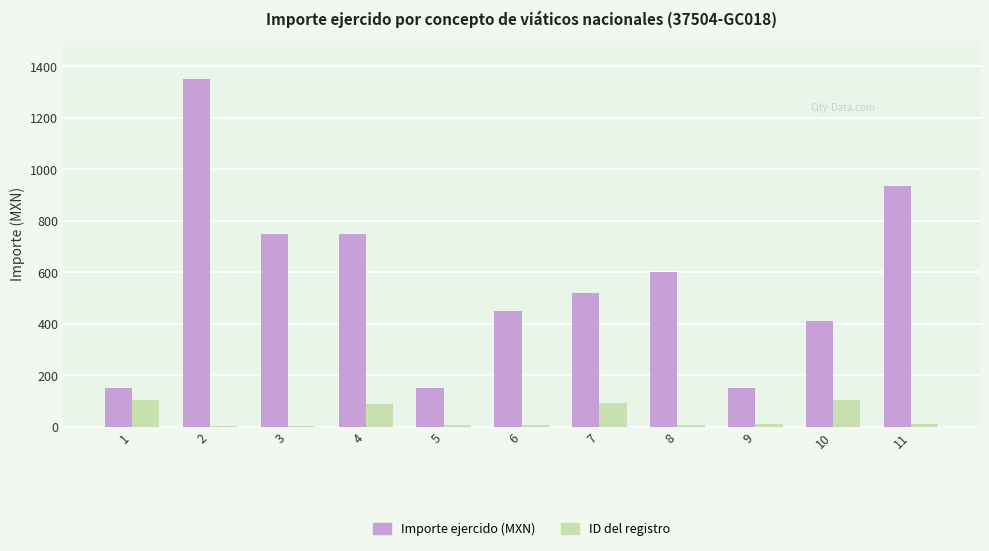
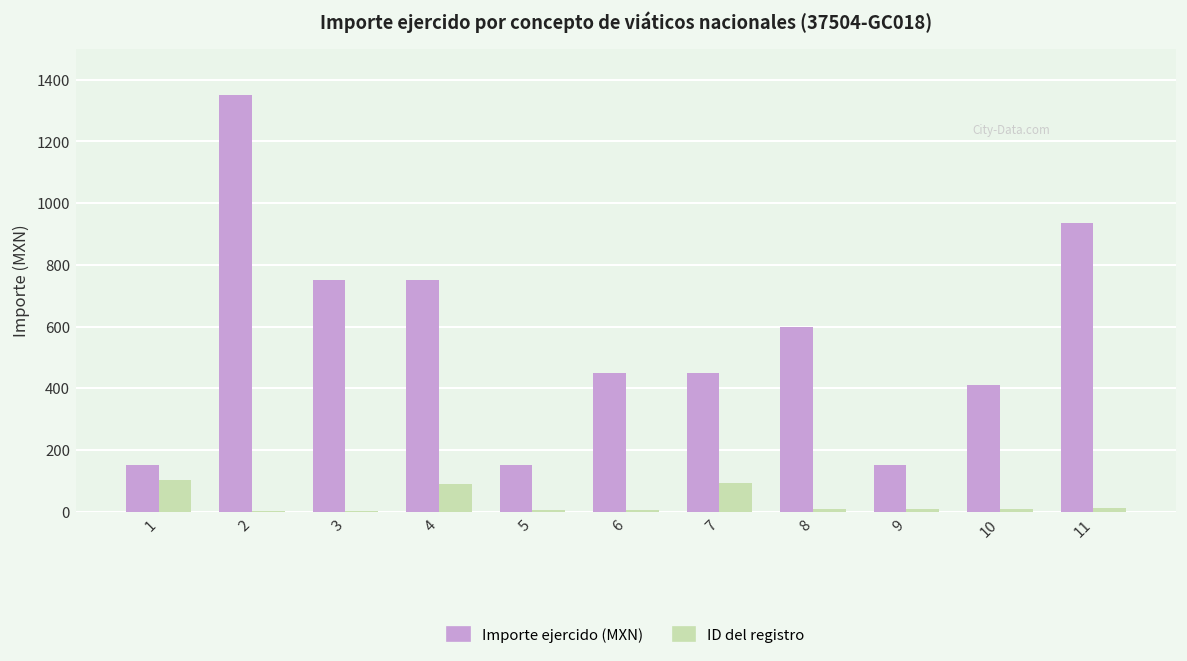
  {
    "Importe ejercido (MXN)": {
      "1": 150,
      "2": 1350,
      "3": 750,
      "4": 750,
      "5": 150,
      "6": 450,
-     "7": 520,
+     "7": 450,
      "8": 600,
      "9": 150,
      "10": 410,
      "11": 930
    },
    "ID del registro": {
      "1": 100,
      "4": 90,
      "7": 90,
-     "10": 100,
+     "10": 10,
      "11": 10
    }
  }
